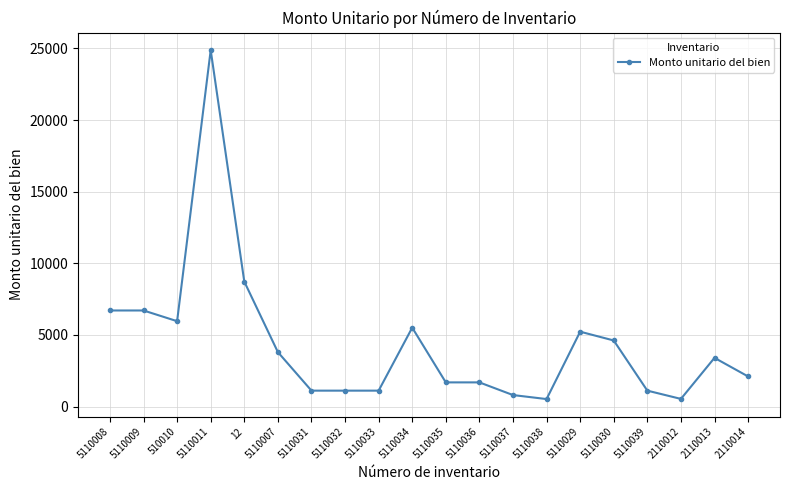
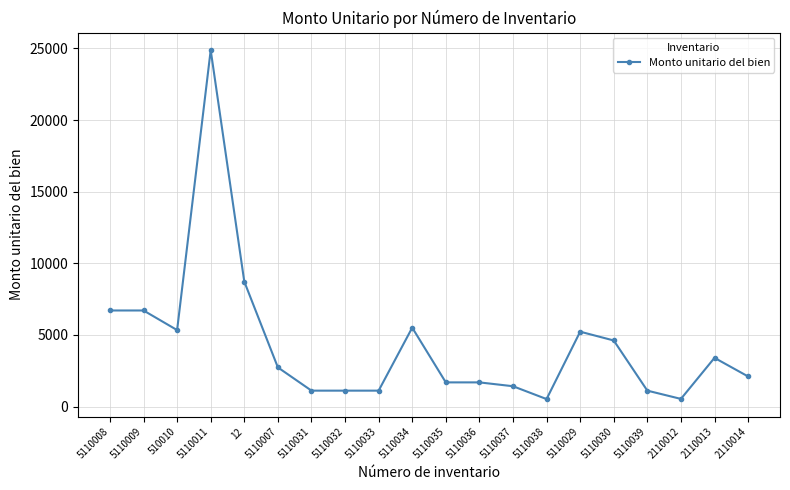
  {
    "5110008": 6700,
    "5110009": 6700,
-   "510010": 6000,
+   "510010": 5300,
    "5110011": 24900,
    "12": 8700,
-   "5110007": 3800,
+   "5110007": 2700,
    "5110031": 1100,
    "5110032": 1100,
    "5110033": 1100,
    "5110034": 5500,
    "5110035": 1700,
    "5110036": 1700,
-   "5110037": 800,
+   "5110037": 1400,
    "5110038": 500,
    "5110029": 5200,
    "5110030": 4600,
    "5110039": 1100,
    "2110012": 500,
    "2110013": 3400,
    "2110014": 2100
  }
